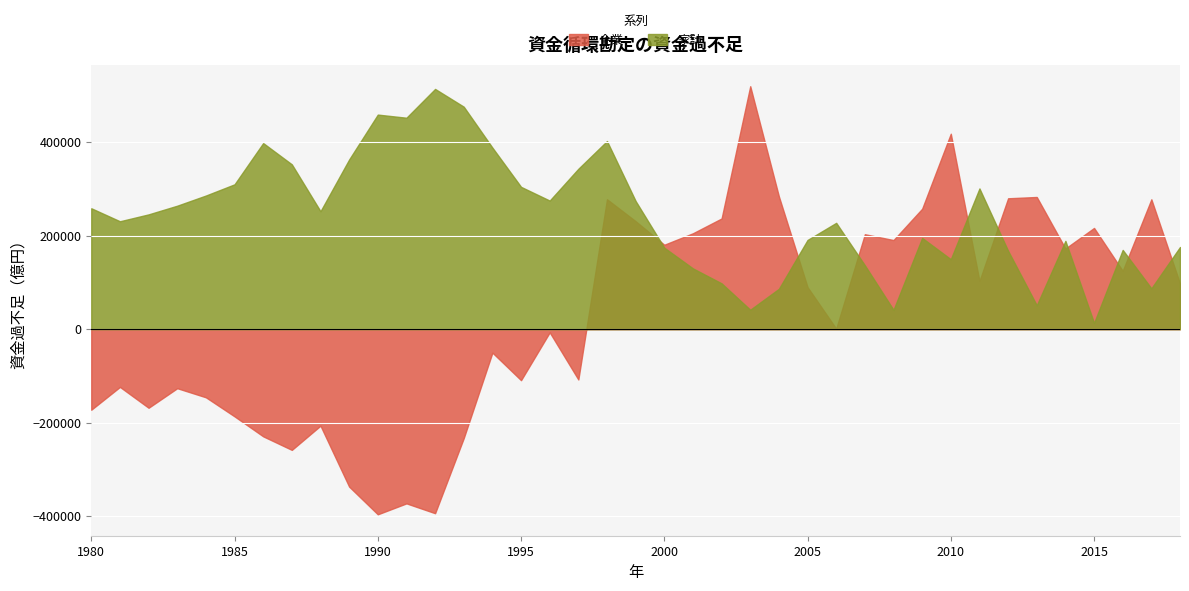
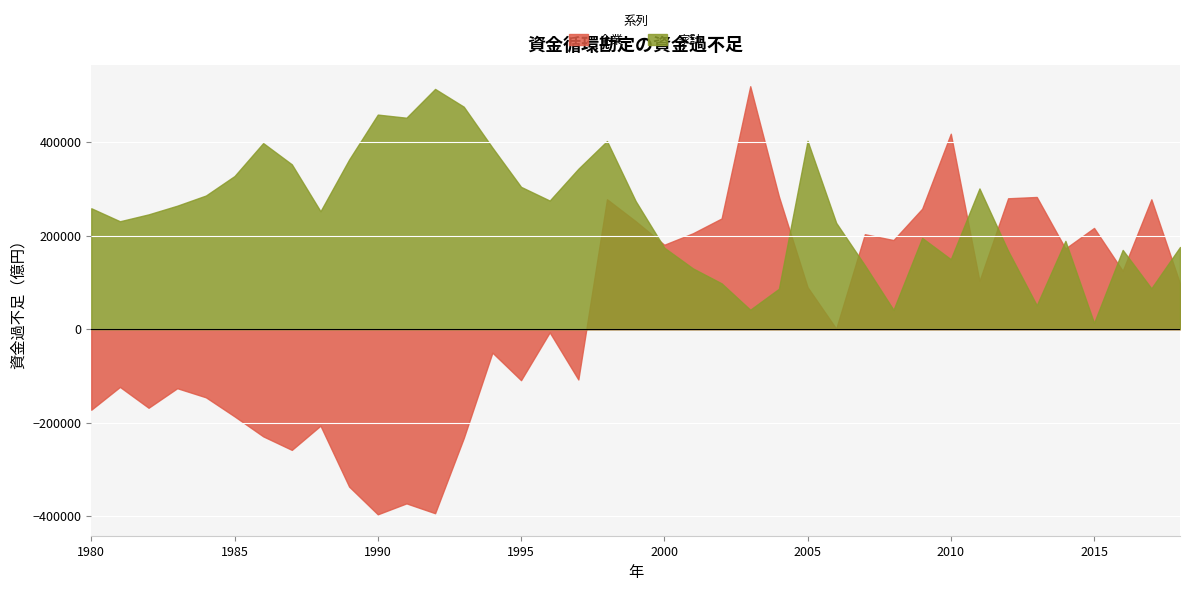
  {
    "企業": {
      "2000": 180000,
      "2005": 90000,
      "2010": 420000,
      "2015": 220000
    },
    "家計": {
      "1980": 260000,
-     "1985": 310000,
+     "1985": 330000,
      "1990": 460000,
      "1995": 300000,
      "2000": 170000,
-     "2005": 190000,
+     "2005": 400000,
      "2010": 150000,
      "2015": 10000
    }
  }
